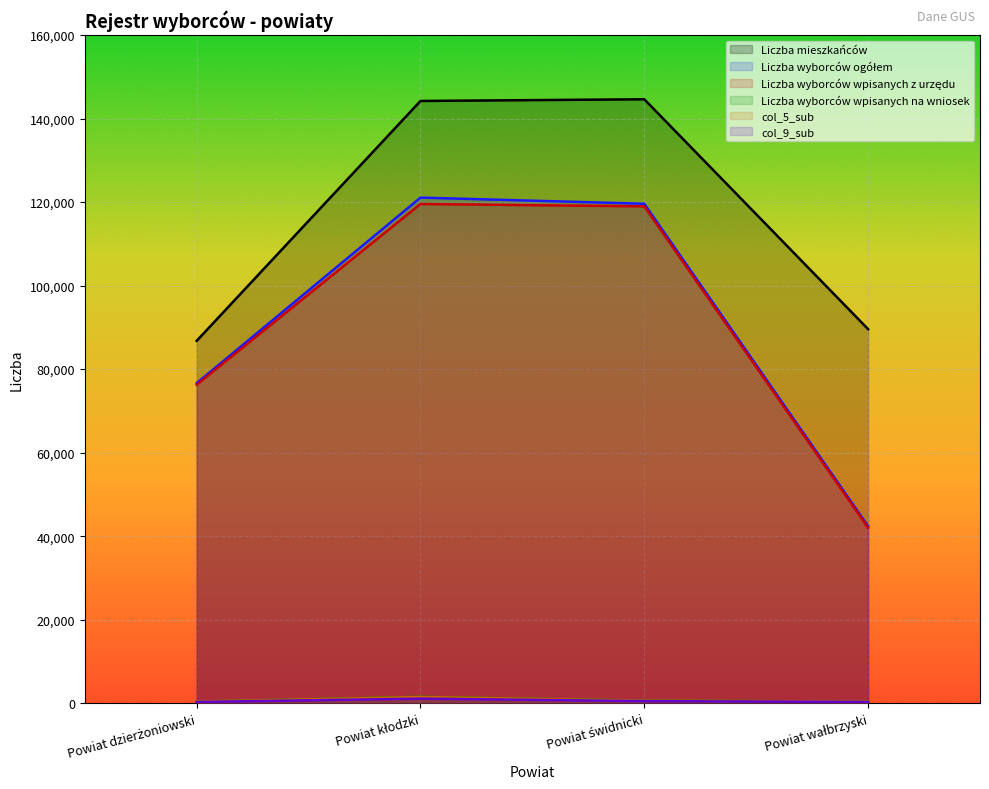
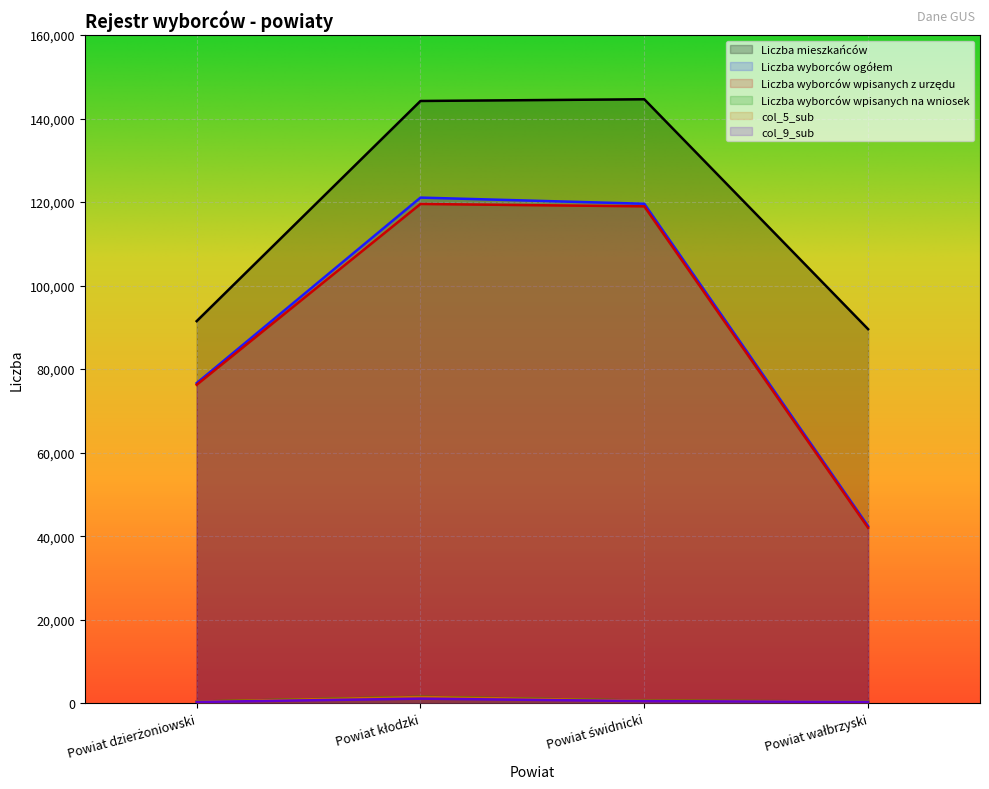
  {
    "Liczba mieszkańców": {
-     "Powiat dzierżoniowski": "87,000",
+     "Powiat dzierżoniowski": "91,000",
      "Powiat kłodzki": "144,000",
      "Powiat świdnicki": "145,000",
      "Powiat wałbrzyski": "90,000"
    }
  }
